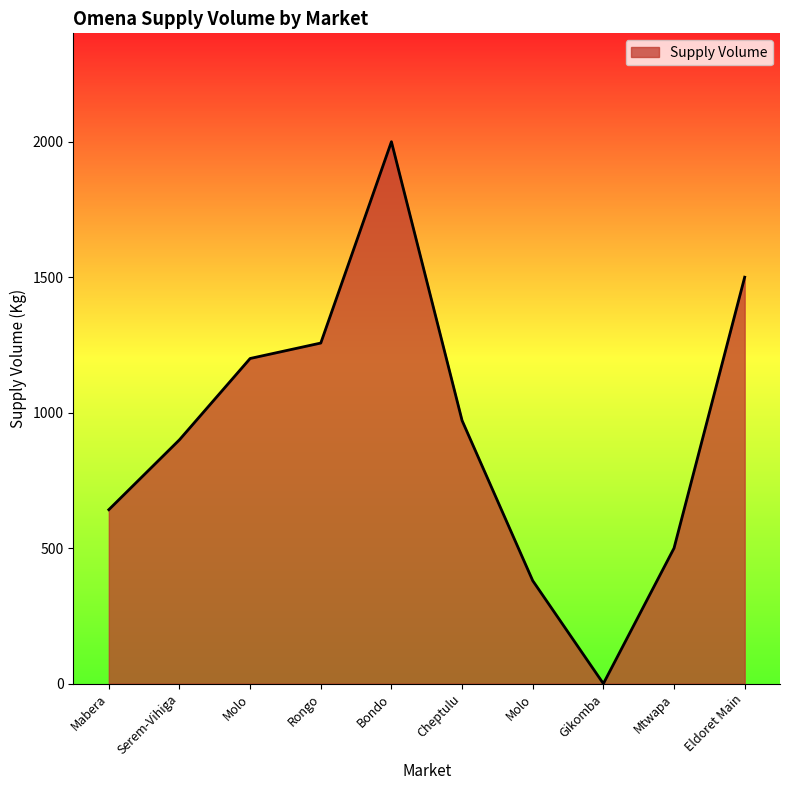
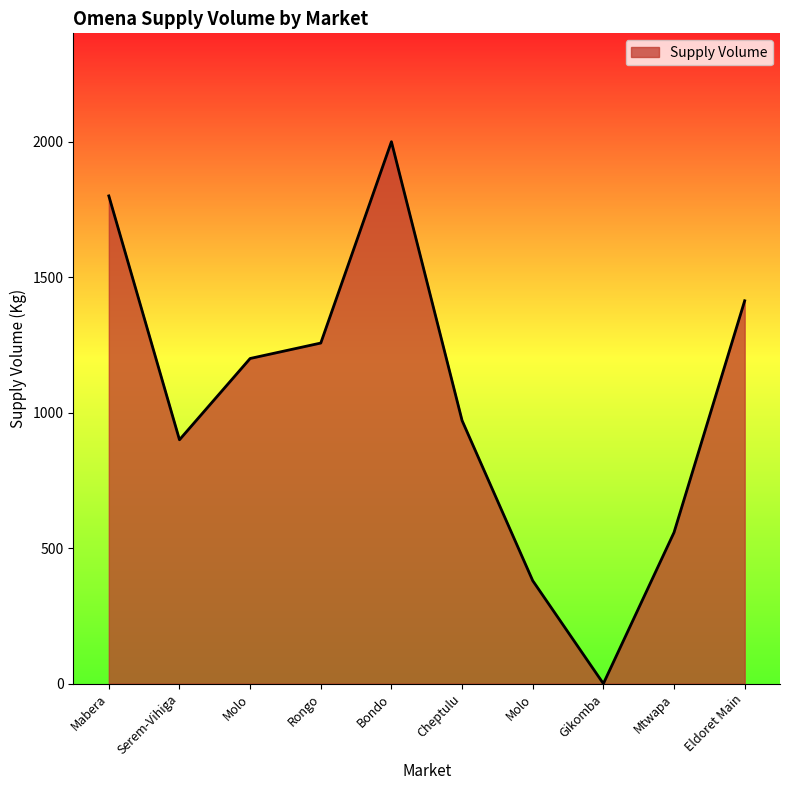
  {
-   "Mabera": 640,
+   "Mabera": 1800,
    "Serem-Vihiga": 900,
    "Rongo": 1260,
    "Bondo": 2000,
    "Cheptulu": 970,
    "Gikomba": 0,
-   "Mtwapa": 500,
-   "Eldoret Main": 1500
+   "Mtwapa": 560,
+   "Eldoret Main": 1410
  }
